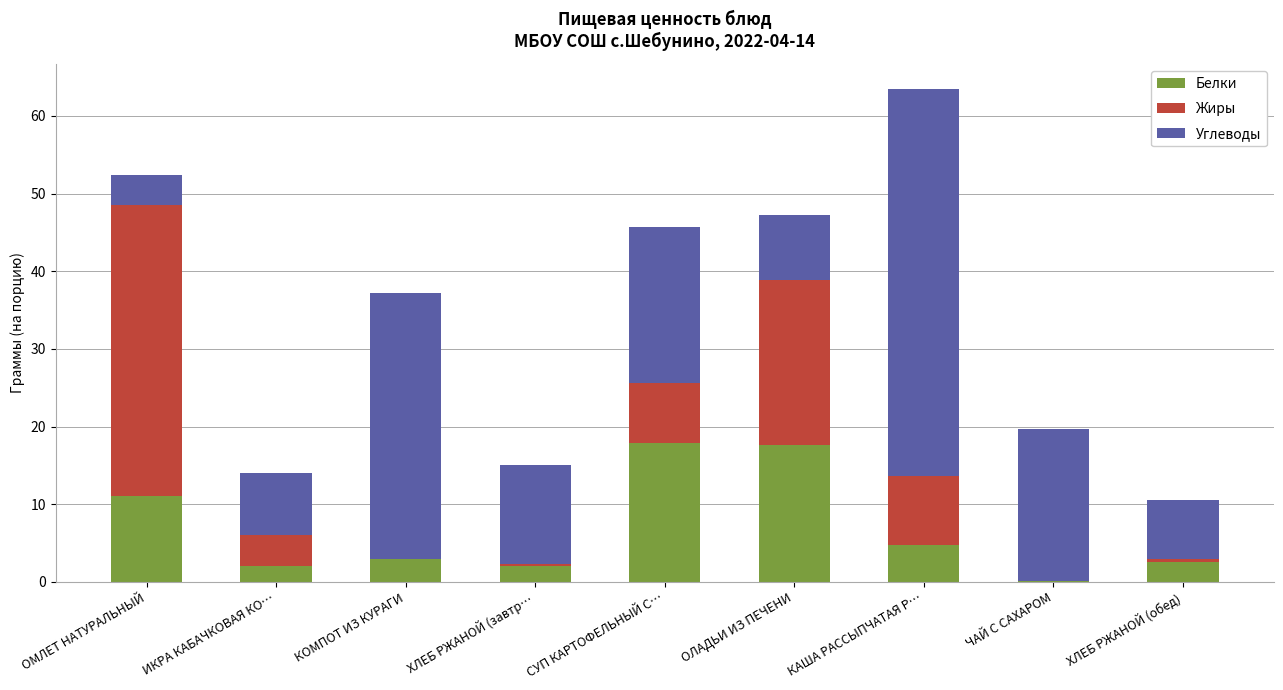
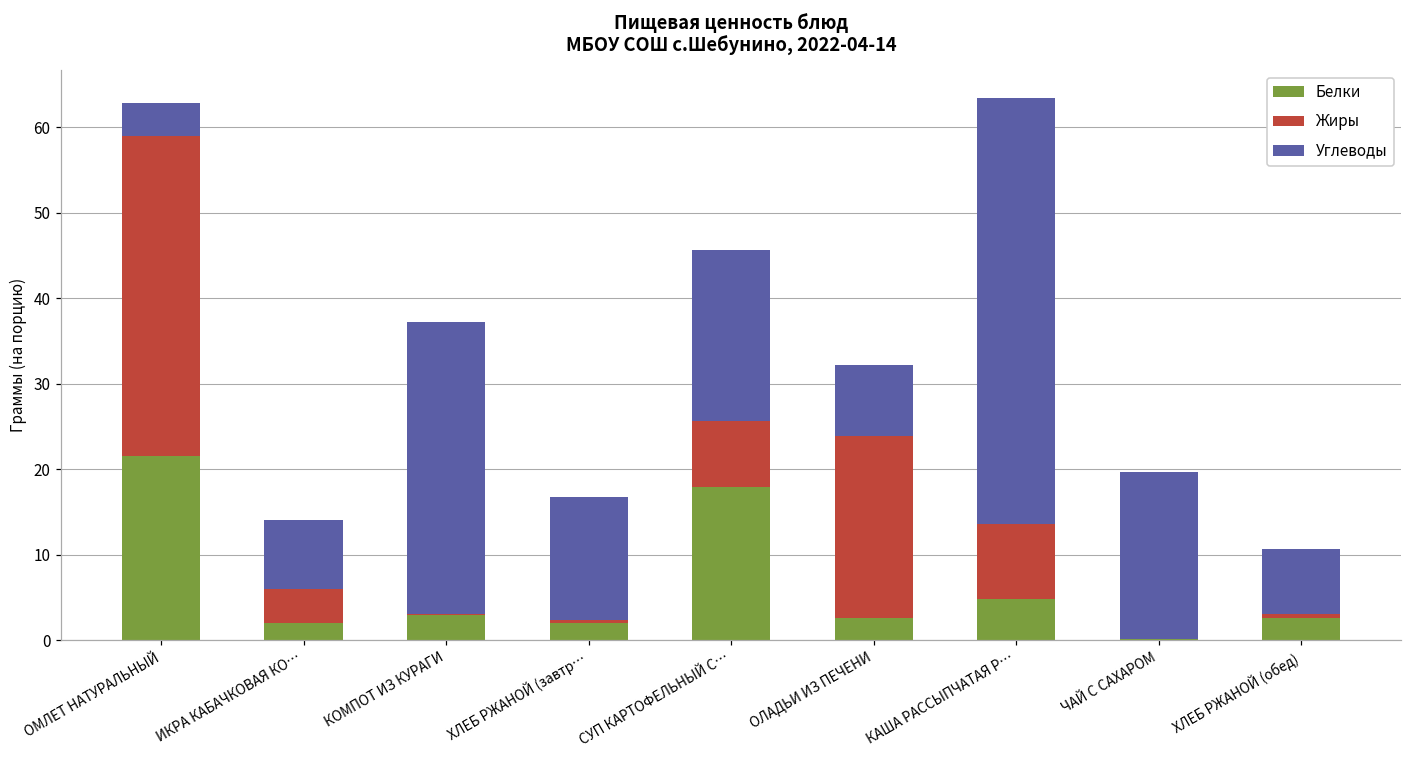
  {
    "Белки": {
-     "ОМЛЕТ НАТУРАЛЬНЫЙ": 11,
+     "ОМЛЕТ НАТУРАЛЬНЫЙ": 22,
      "ИКРА КАБАЧКОВАЯ КО…": 2,
      "КОМПОТ ИЗ КУРАГИ": 3,
      "ХЛЕБ РЖАНОЙ (завтр…": 2,
      "СУП КАРТОФЕЛЬНЫЙ С…": 18,
-     "ОЛАДЬИ ИЗ ПЕЧЕНИ": 18,
+     "ОЛАДЬИ ИЗ ПЕЧЕНИ": 3,
      "КАША РАССЫПЧАТАЯ Р…": 5,
      "ХЛЕБ РЖАНОЙ (обед)": 3
    },
    "Жиры": {
      "ОМЛЕТ НАТУРАЛЬНЫЙ": 38,
      "ИКРА КАБАЧКОВАЯ КО…": 4,
      "СУП КАРТОФЕЛЬНЫЙ С…": 8,
      "ОЛАДЬИ ИЗ ПЕЧЕНИ": 21,
      "КАША РАССЫПЧАТАЯ Р…": 9,
      "ЧАЙ С САХАРОМ": 0,
      "ХЛЕБ РЖАНОЙ (обед)": 0
    },
    "Углеводы": {
      "ОМЛЕТ НАТУРАЛЬНЫЙ": 4,
      "ИКРА КАБАЧКОВАЯ КО…": 8,
      "КОМПОТ ИЗ КУРАГИ": 34,
-     "ХЛЕБ РЖАНОЙ (завтр…": 13,
+     "ХЛЕБ РЖАНОЙ (завтр…": 14,
      "СУП КАРТОФЕЛЬНЫЙ С…": 20,
      "ОЛАДЬИ ИЗ ПЕЧЕНИ": 8,
      "КАША РАССЫПЧАТАЯ Р…": 50,
      "ЧАЙ С САХАРОМ": 20,
      "ХЛЕБ РЖАНОЙ (обед)": 8
    }
  }
